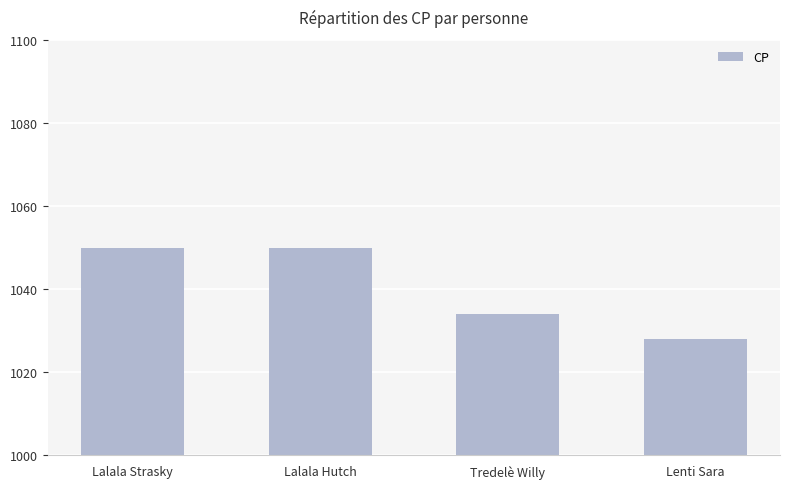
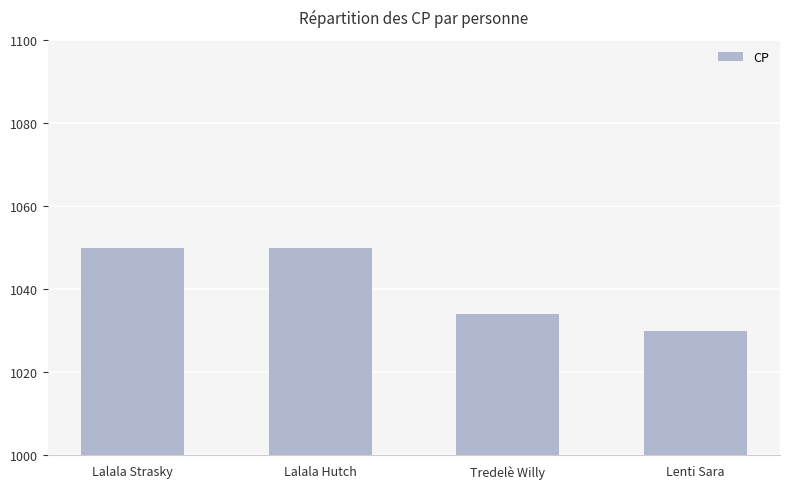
  {
    "Lalala Strasky": 1050,
    "Lalala Hutch": 1050,
    "Tredelè Willy": 1034,
-   "Lenti Sara": 1028
+   "Lenti Sara": 1030
  }
